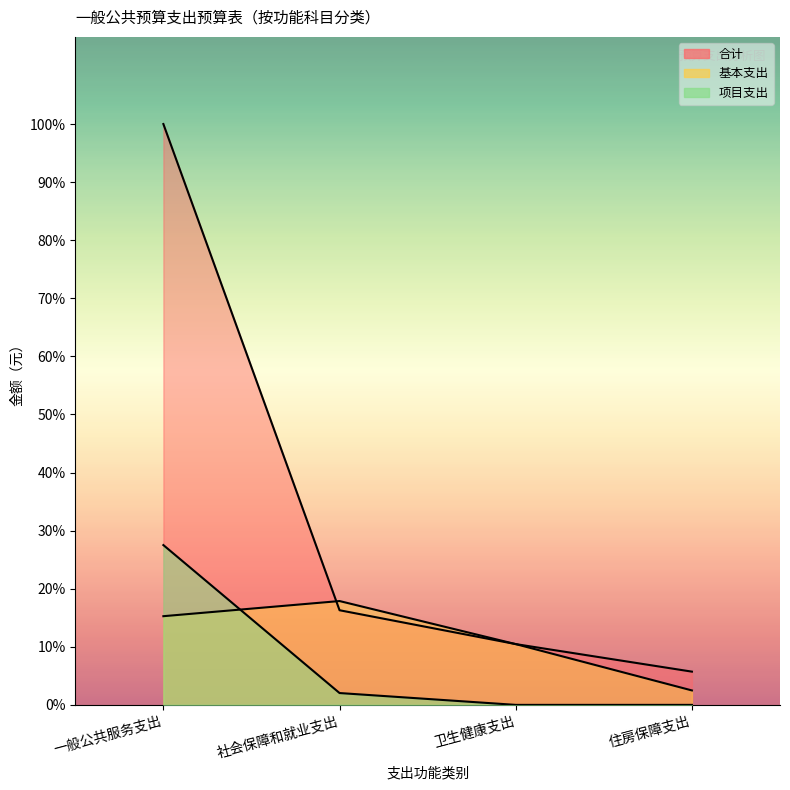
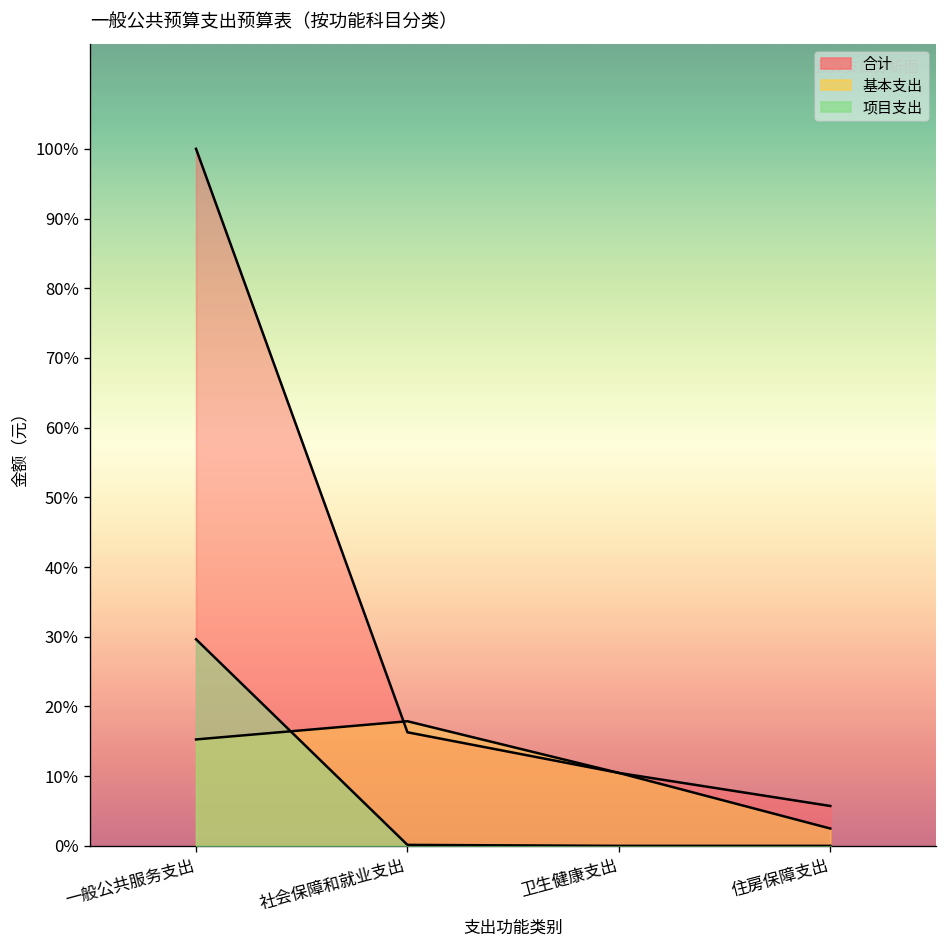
  {
    "合计": {
      "一般公共服务支出": "100%",
      "社会保障和就业支出": "16%",
      "住房保障支出": "6%"
    },
    "基本支出": {
      "一般公共服务支出": "15%",
      "社会保障和就业支出": "18%",
      "住房保障支出": "2%"
    },
    "项目支出": {
-     "一般公共服务支出": "28%",
-     "社会保障和就业支出": "2%",
+     "一般公共服务支出": "30%",
+     "社会保障和就业支出": "0%",
      "卫生健康支出": "0%",
      "住房保障支出": "0%"
    }
  }
